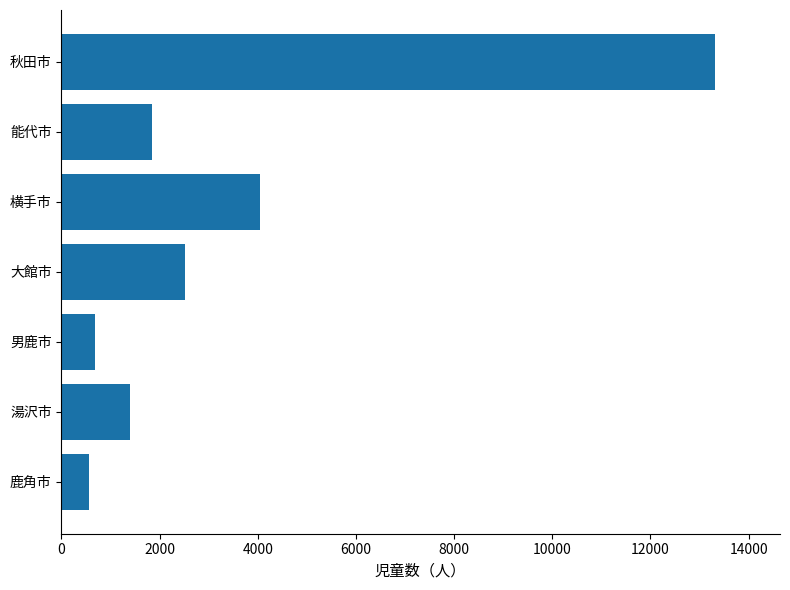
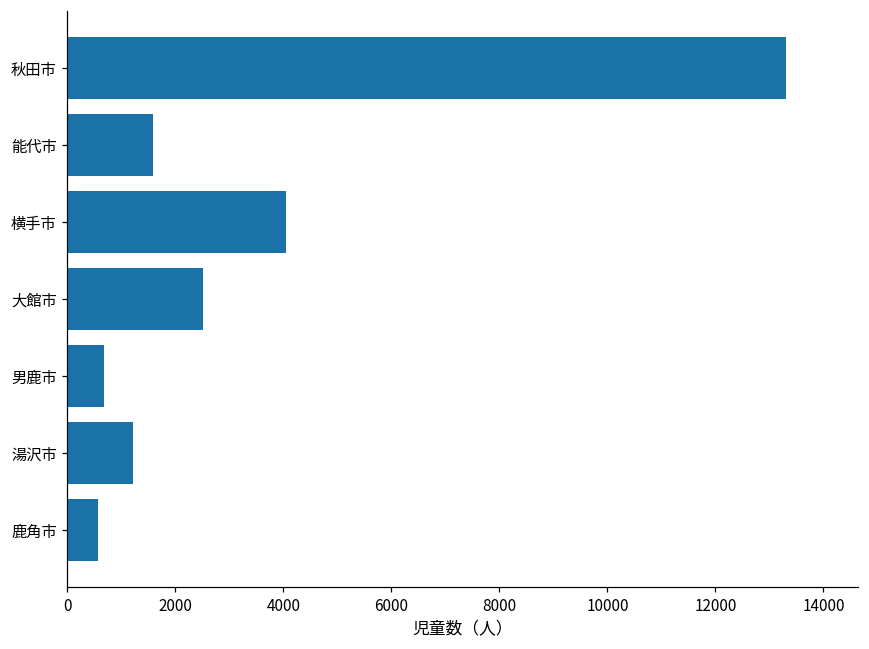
  {
    "秋田市": 13300,
-   "能代市": 1900,
+   "能代市": 1600,
    "横手市": 4000,
    "大館市": 2500,
    "男鹿市": 700,
-   "湯沢市": 1400,
+   "湯沢市": 1200,
    "鹿角市": 600
  }
